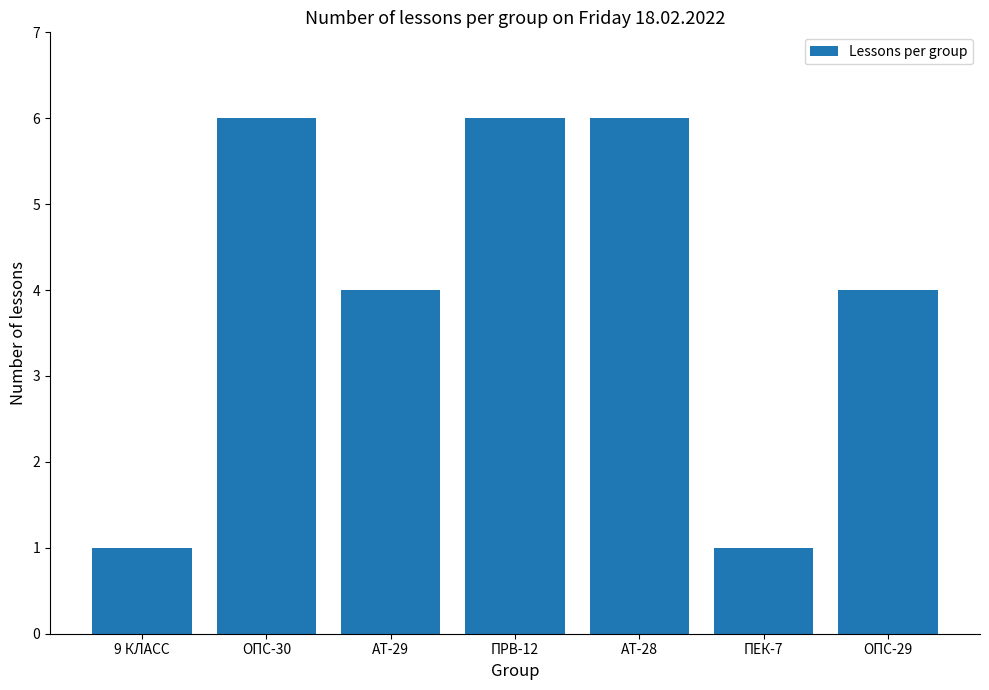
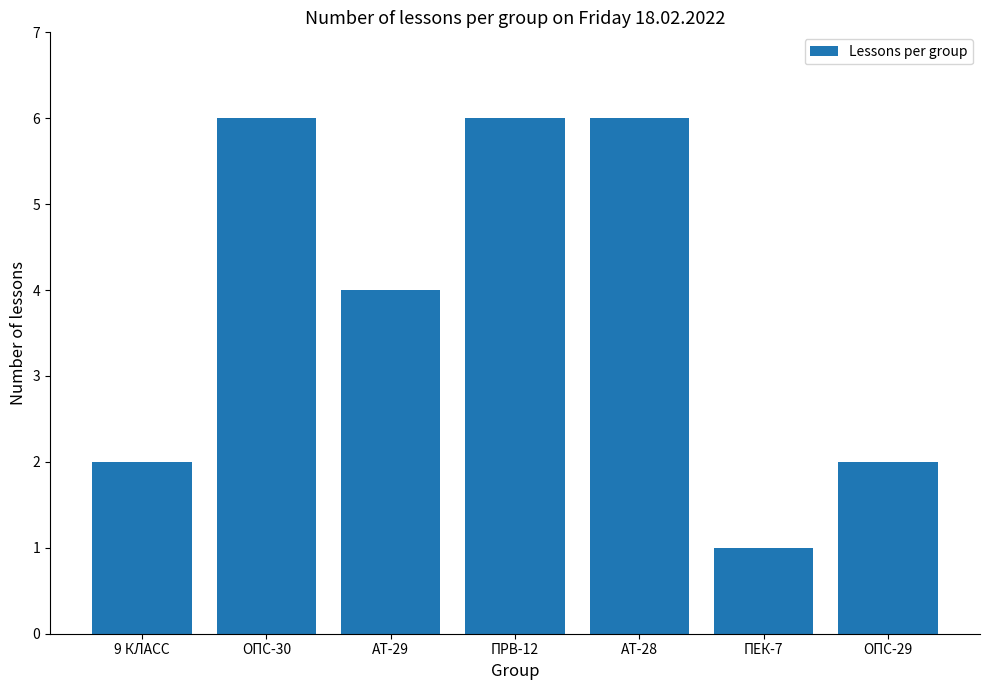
  {
-   "9 КЛАСС": 1,
+   "9 КЛАСС": 2,
    "ОПС-30": 6,
    "АТ-29": 4,
    "ПРВ-12": 6,
    "АТ-28": 6,
    "ПЕК-7": 1,
-   "ОПС-29": 4
+   "ОПС-29": 2
  }
